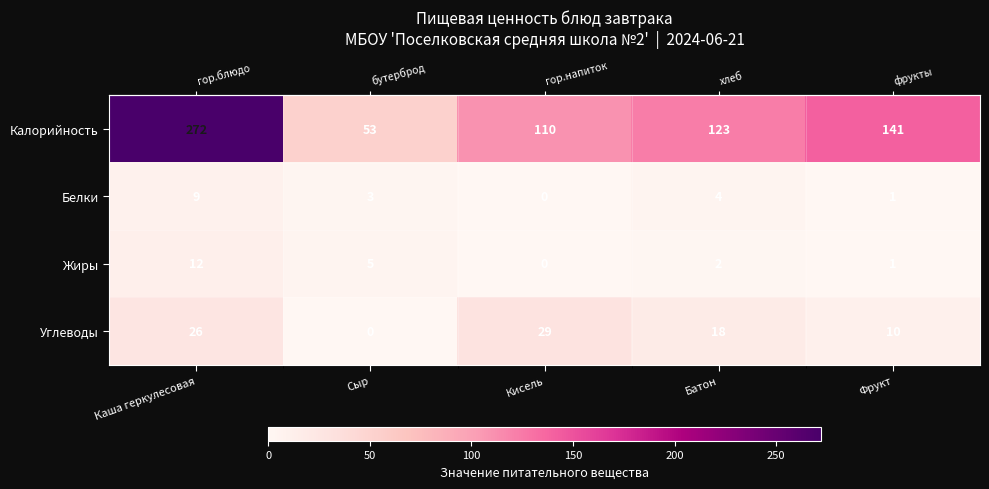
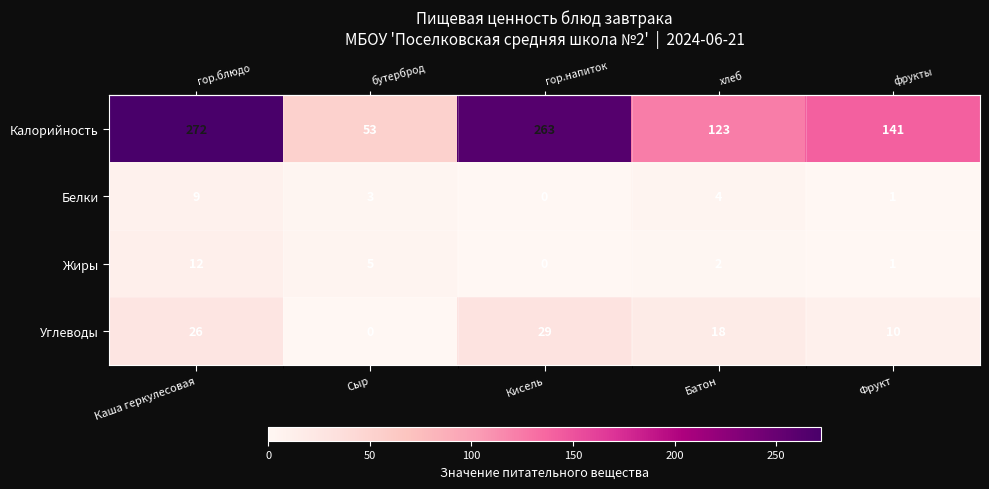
  {
    "Калорийность": {
      "Каша геркулесовая": 272,
      "Сыр": 53,
-     "Кисель": 110,
+     "Кисель": 263,
      "Батон": 123,
      "Фрукт": 141
    }
  }
